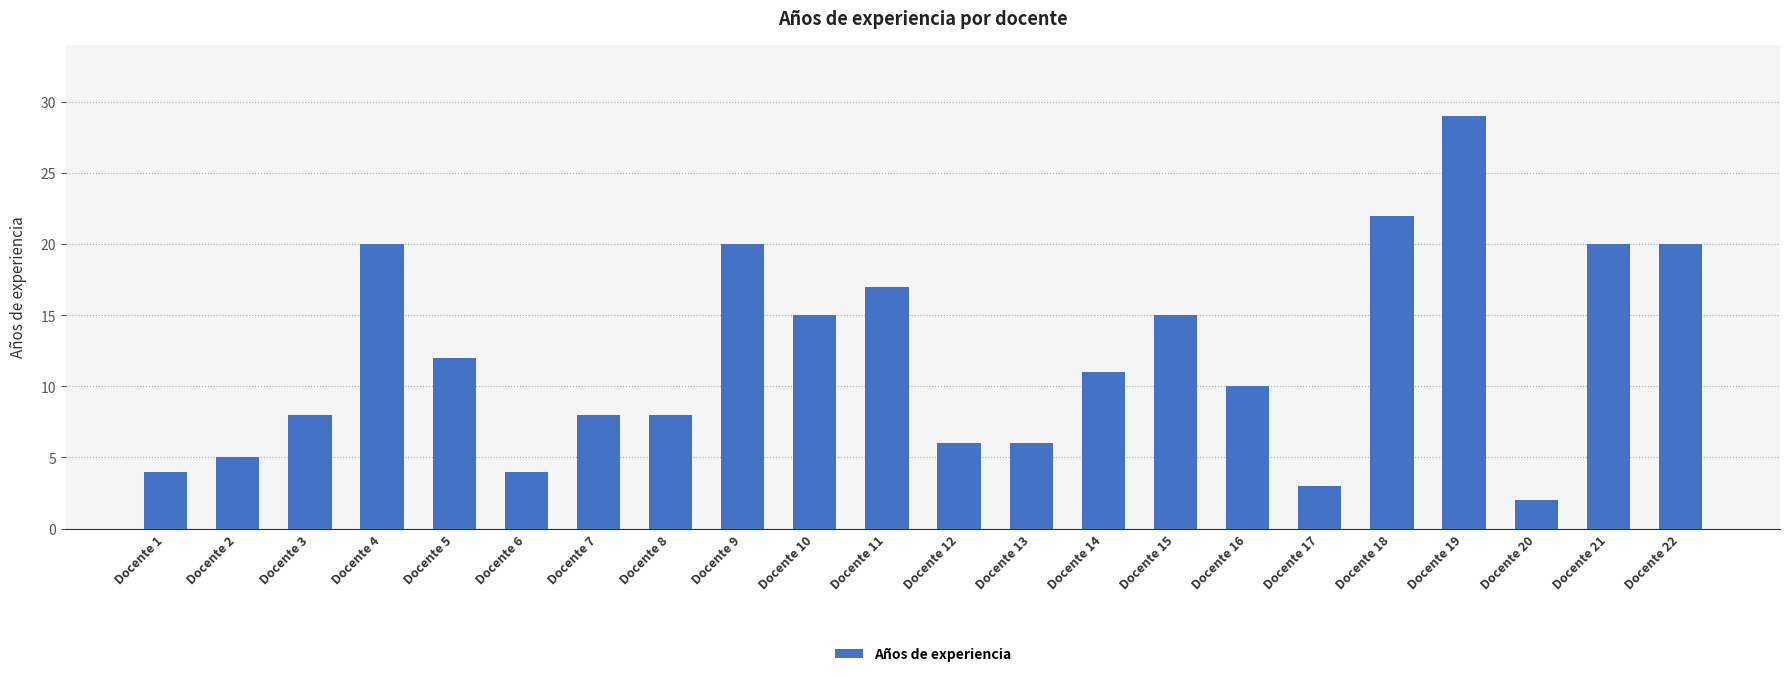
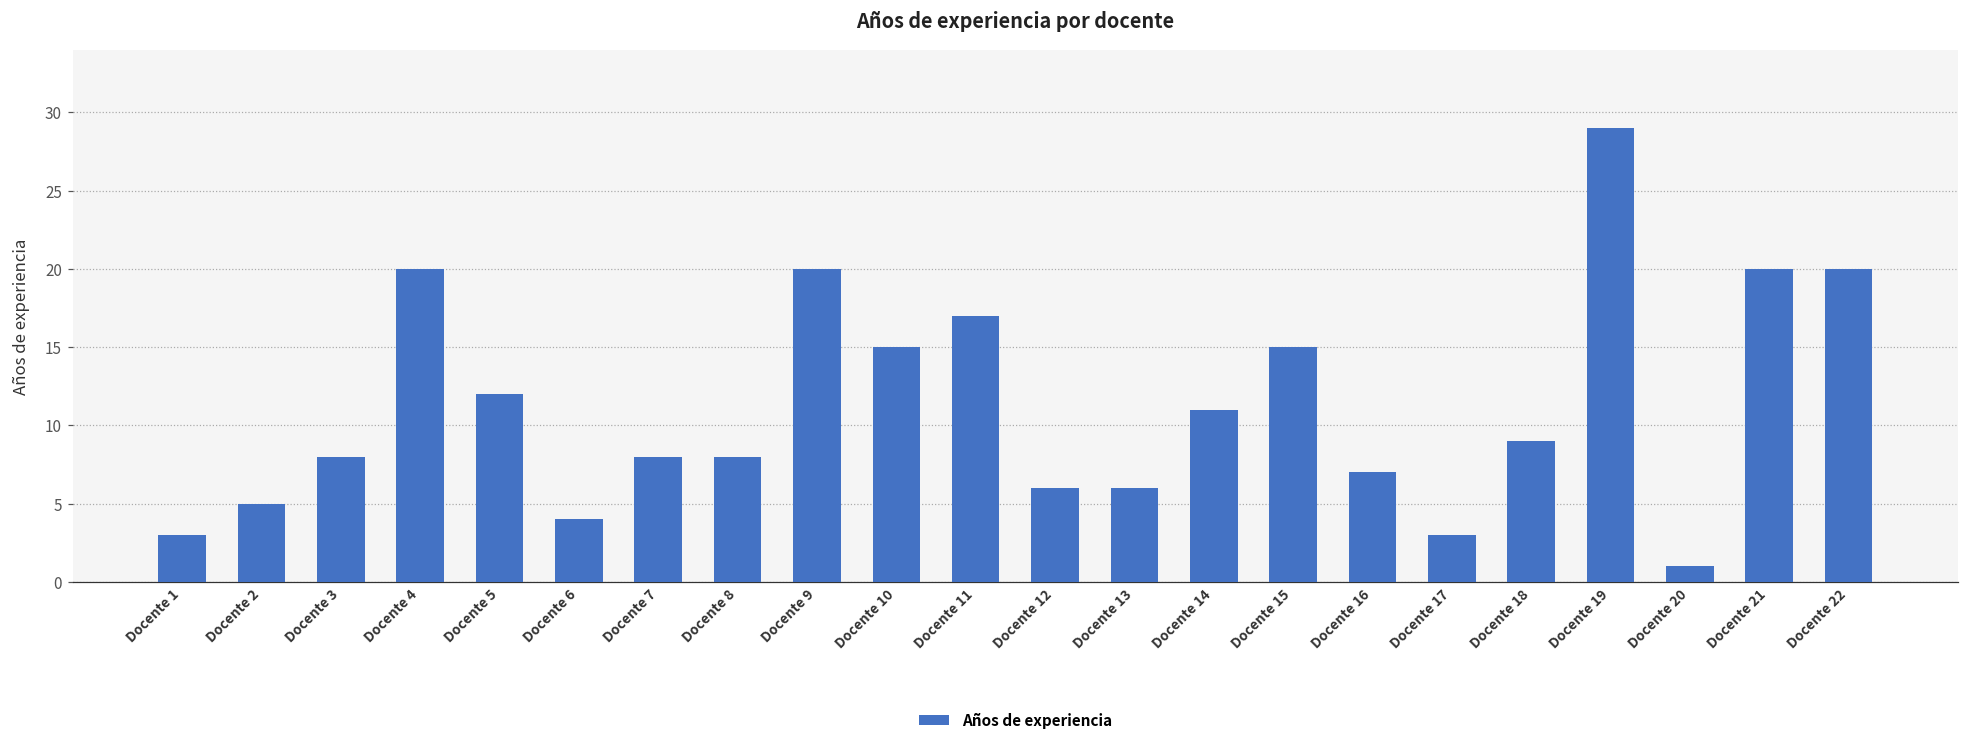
  {
-   "Docente 1": 4,
+   "Docente 1": 3,
    "Docente 2": 5,
    "Docente 3": 8,
    "Docente 4": 20,
    "Docente 5": 12,
    "Docente 6": 4,
    "Docente 7": 8,
    "Docente 8": 8,
    "Docente 9": 20,
    "Docente 10": 15,
    "Docente 11": 17,
    "Docente 12": 6,
    "Docente 13": 6,
    "Docente 14": 11,
    "Docente 15": 15,
-   "Docente 16": 10,
+   "Docente 16": 7,
    "Docente 17": 3,
-   "Docente 18": 22,
+   "Docente 18": 9,
    "Docente 19": 29,
-   "Docente 20": 2,
+   "Docente 20": 1,
    "Docente 21": 20,
    "Docente 22": 20
  }
